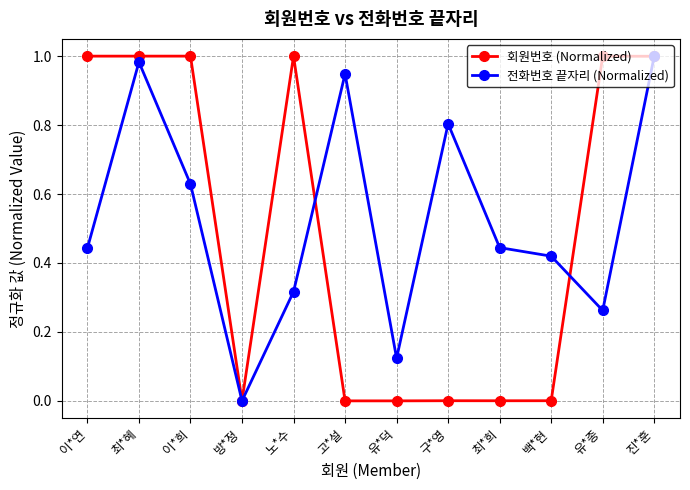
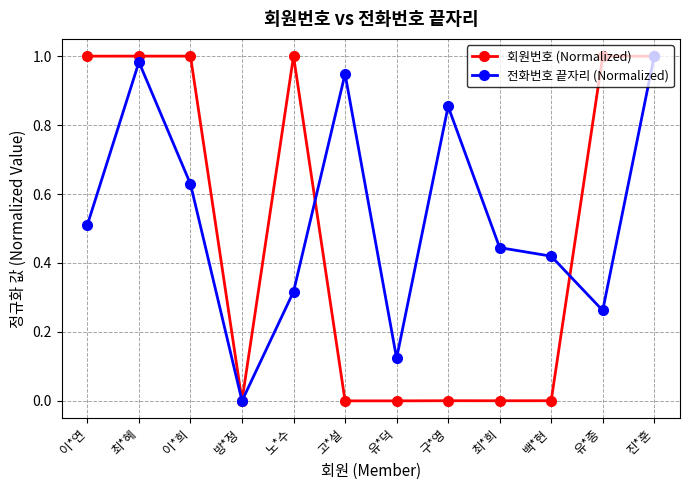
  {
    "회원번호 (Normalized)": {
      "이*연": 1.00,
      "최*혜": 1.00,
      "이*희": 1.00,
      "노*수": 1.00,
      "고*설": 0.00,
      "유*덕": 0.00,
      "구*영": 0.00,
      "최*희": 0.00,
      "백*현": 0.00
    },
    "전화번호 끝자리 (Normalized)": {
-     "이*연": 0.44,
+     "이*연": 0.51,
      "최*혜": 0.98,
      "이*희": 0.63,
      "노*수": 0.32,
      "고*설": 0.95,
      "유*덕": 0.12,
-     "구*영": 0.80,
+     "구*영": 0.85,
      "최*희": 0.44,
      "백*현": 0.42,
      "유*종": 0.26
    }
  }
